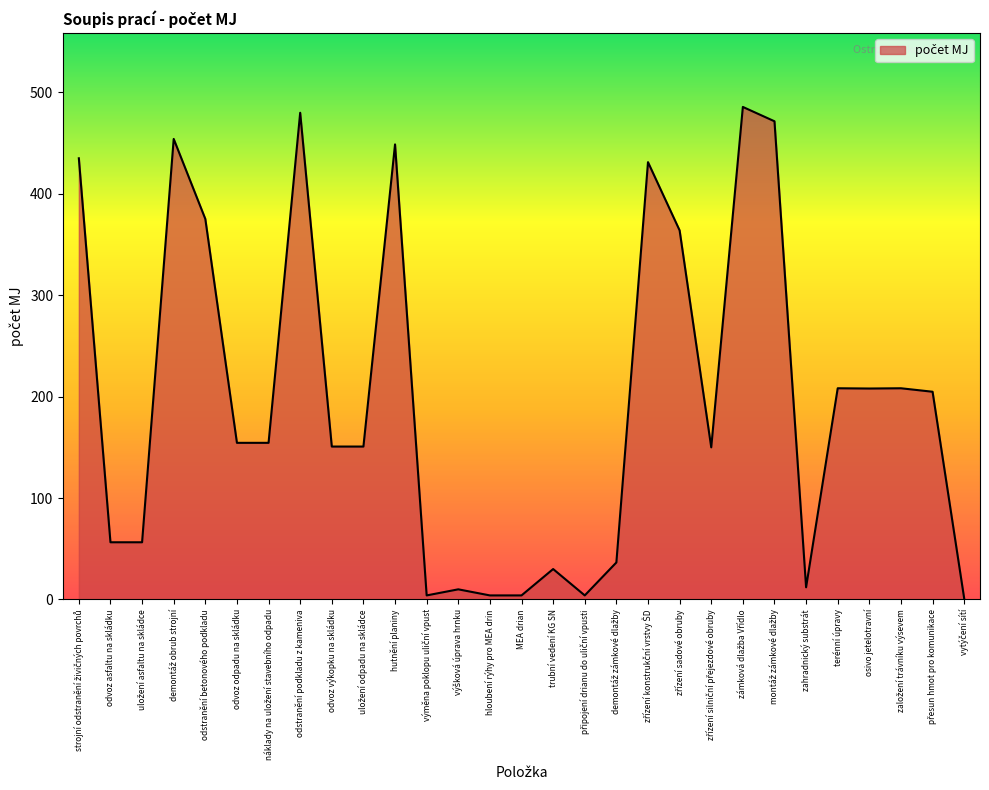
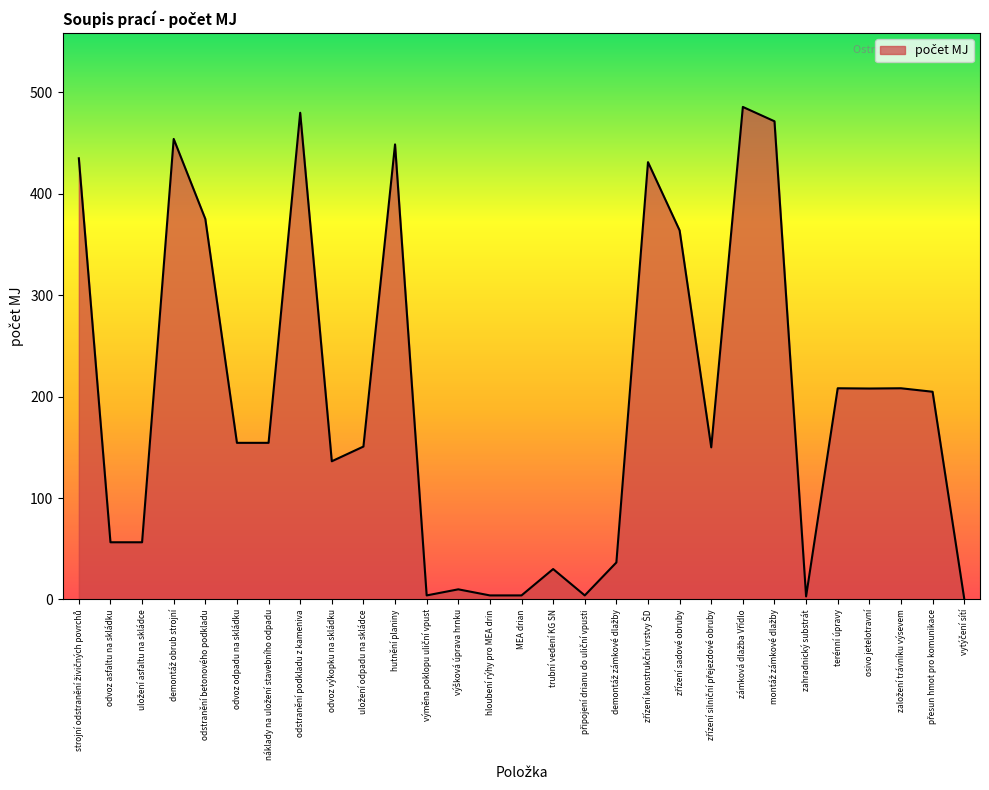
  {
    "strojní odstranění živičných povrchů": 435,
    "odvoz asfaltu na skládku": 56,
    "uložení asfaltu na skládce": 56,
    "demontáž obrub strojní": 454,
    "odstranění betonového podkladu": 375,
    "odvoz odpadu na skládku": 154,
    "náklady na uložení stavebního odpadu": 154,
    "odstranění podkladu z kameniva": 480,
-   "odvoz výkopku na skládku": 151,
+   "odvoz výkopku na skládku": 136,
    "uložení odpadu na skládce": 151,
    "hutnění planiny": 449,
    "výměna poklopu uliční vpust": 4,
    "výšková úprava hrnku": 10,
    "hloubení rýhy pro MEA drin": 4,
    "MEA drian": 4,
    "trubní vedení KG SN": 30,
    "připojení drianu do uliční vpusti": 4,
    "demontáž zámkové dlažby": 36,
    "zřízení konstrukční vrstvy ŠD": 431,
    "zřízení sadové obruby": 364,
    "zřízení silniční přejezdové obruby": 150,
    "zámková dlažba Vřídlo": 486,
    "montáž zámkové dlažby": 472,
-   "zahradnický substrát": 12,
+   "zahradnický substrát": 3,
    "terénní úpravy": 208,
    "osivo jetelotravní": 208,
    "založení trávníku výsevem": 208,
    "přesun hmot pro komunikace": 205,
    "vytýčení sítí": 1
  }
